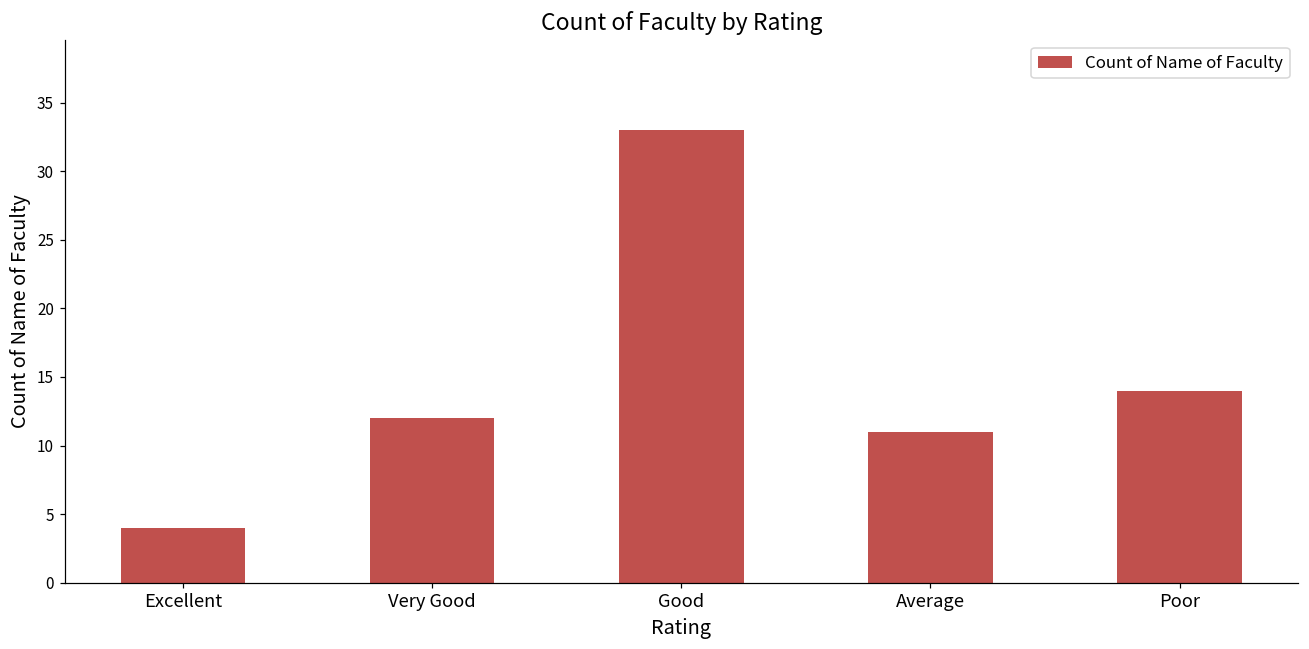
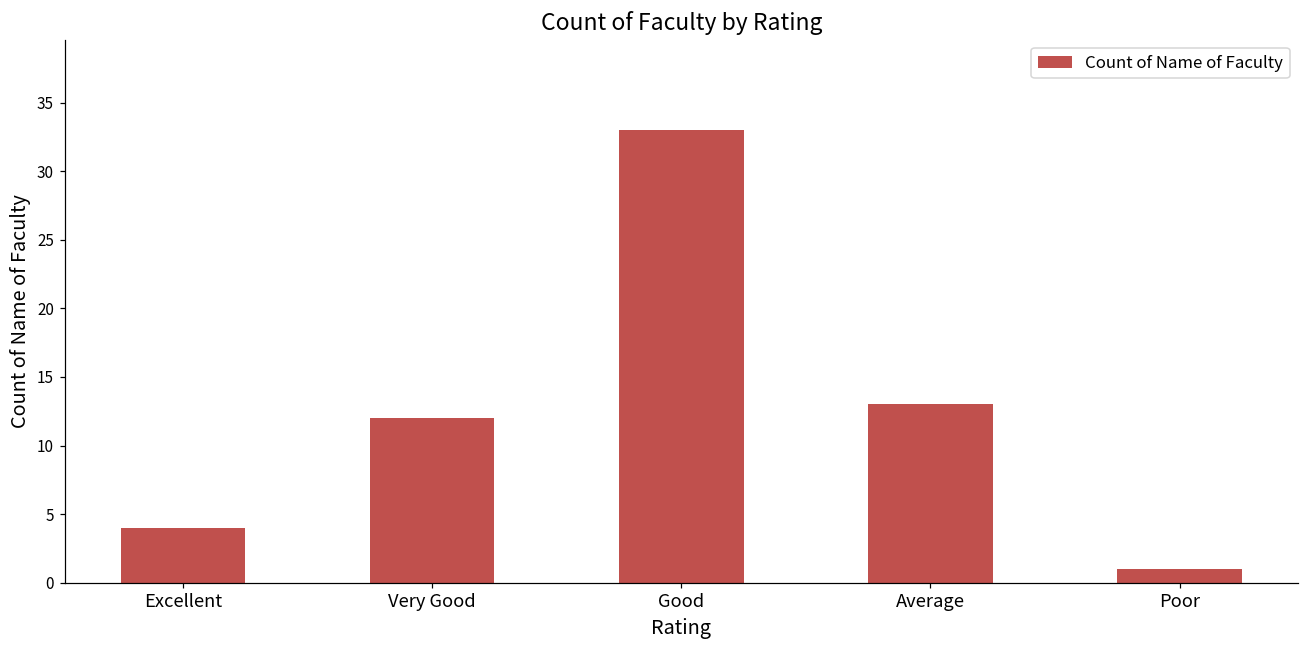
  {
    "Excellent": 4,
    "Very Good": 12,
    "Good": 33,
-   "Average": 11,
-   "Poor": 14
+   "Average": 13,
+   "Poor": 1
  }
